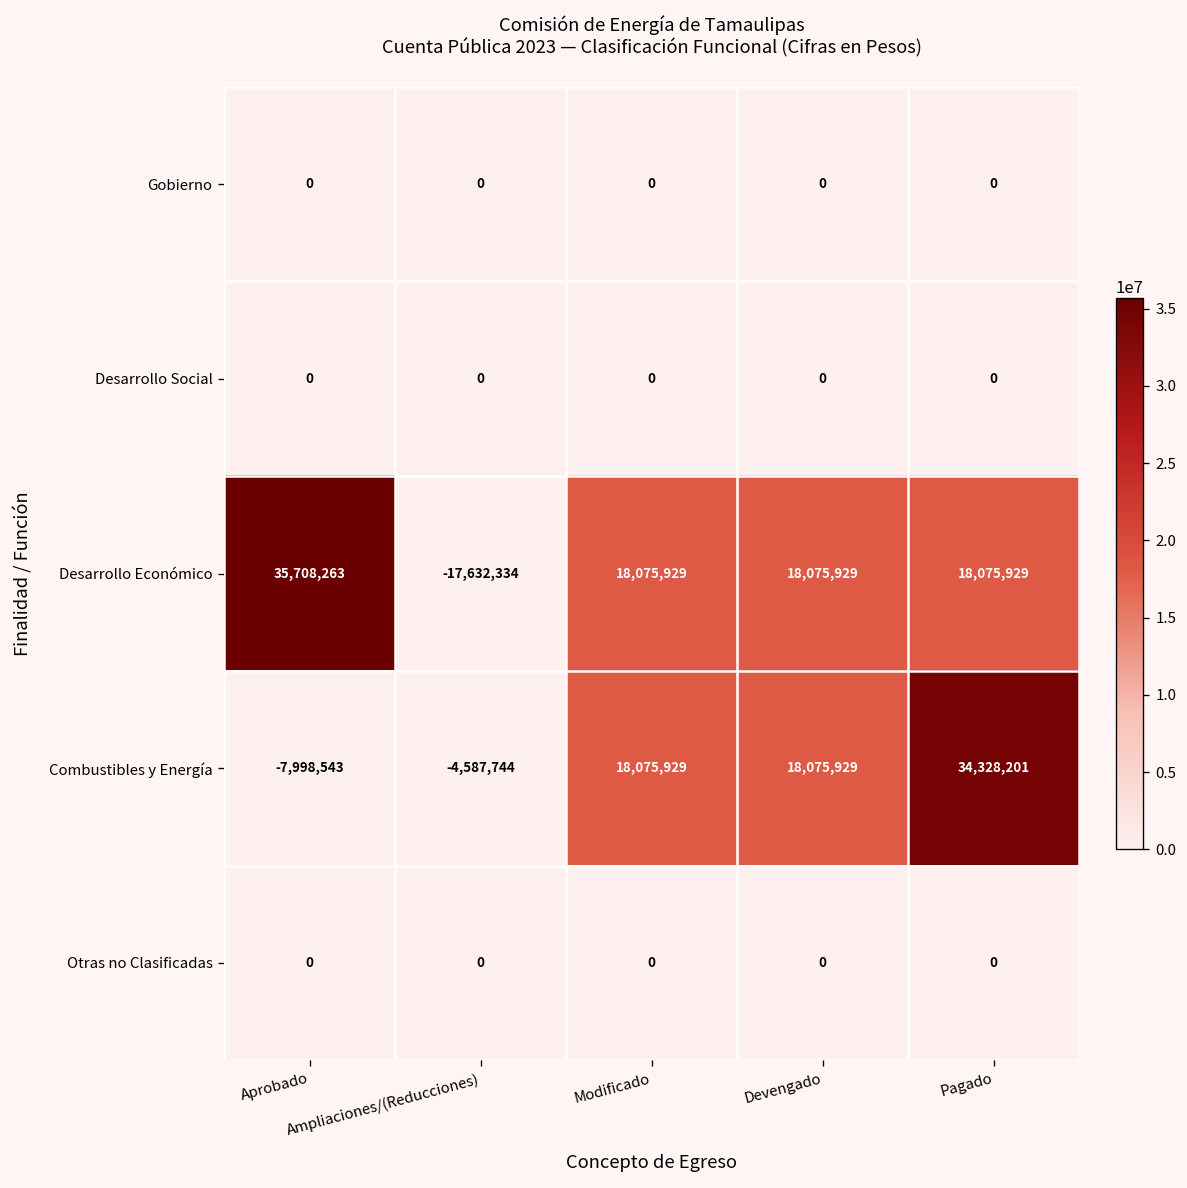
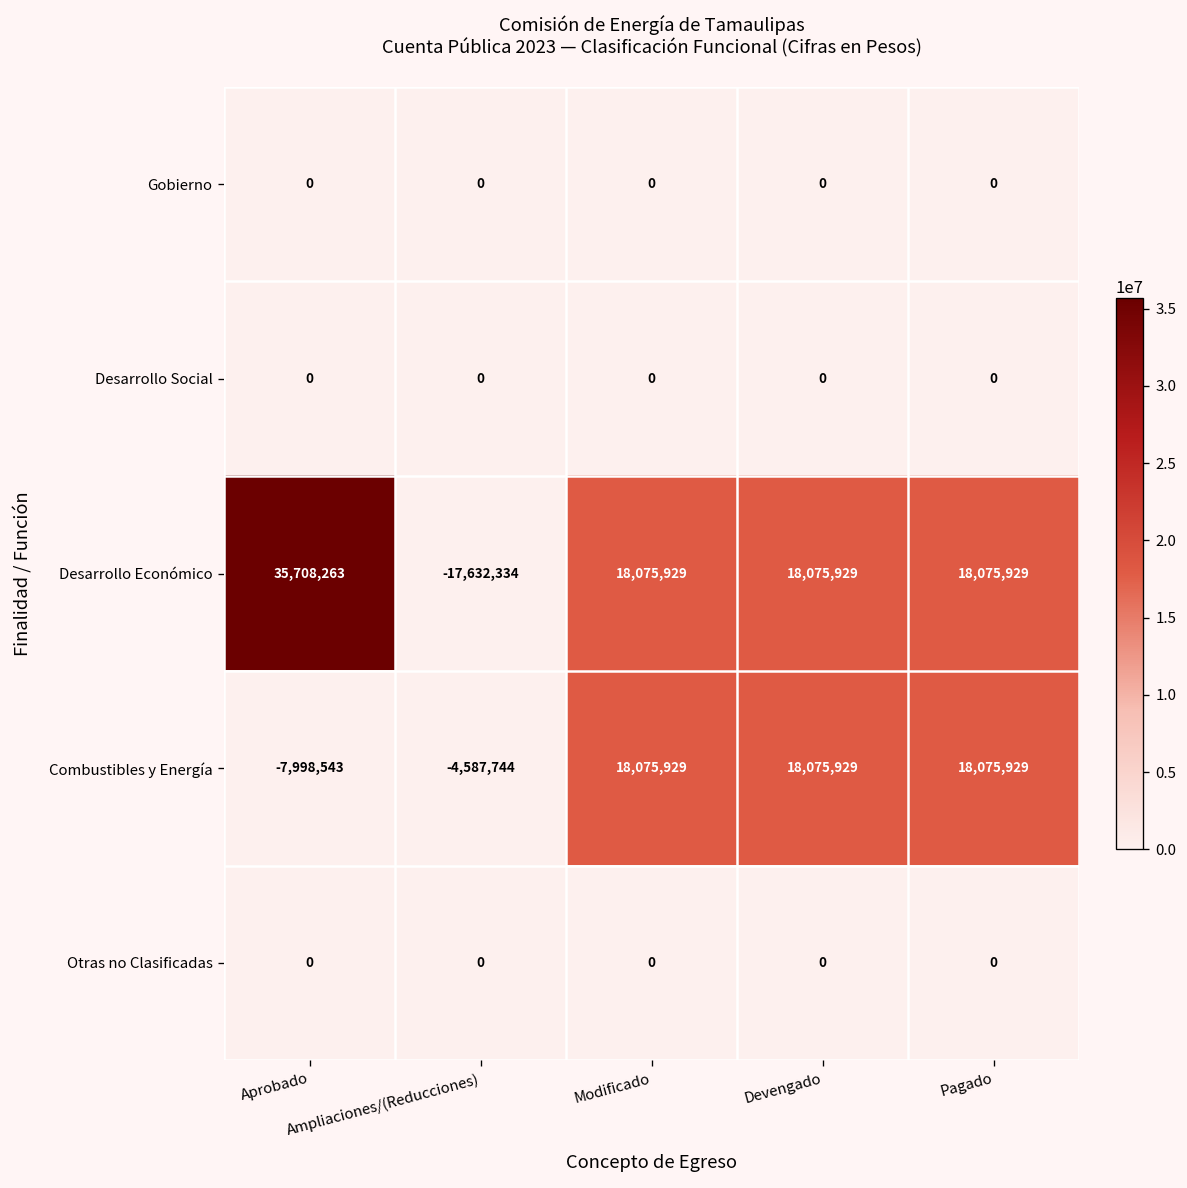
  {
    "Gobierno": {
      "Aprobado": "0",
      "Ampliaciones/(Reducciones)": "0",
      "Modificado": "0",
      "Devengado": "0",
      "Pagado": "0"
    },
    "Desarrollo Social": {
      "Aprobado": "0",
      "Ampliaciones/(Reducciones)": "0",
      "Modificado": "0",
      "Devengado": "0",
      "Pagado": "0"
    },
    "Desarrollo Económico": {
      "Aprobado": "35,708,263",
      "Ampliaciones/(Reducciones)": "-17,632,334",
      "Modificado": "18,075,929",
      "Devengado": "18,075,929",
      "Pagado": "18,075,929"
    },
    "Combustibles y Energía": {
      "Aprobado": "-7,998,543",
      "Ampliaciones/(Reducciones)": "-4,587,744",
      "Modificado": "18,075,929",
      "Devengado": "18,075,929",
-     "Pagado": "34,328,201"
+     "Pagado": "18,075,929"
    },
    "Otras no Clasificadas": {
      "Aprobado": "0",
      "Ampliaciones/(Reducciones)": "0",
      "Modificado": "0",
      "Devengado": "0",
      "Pagado": "0"
    }
  }
